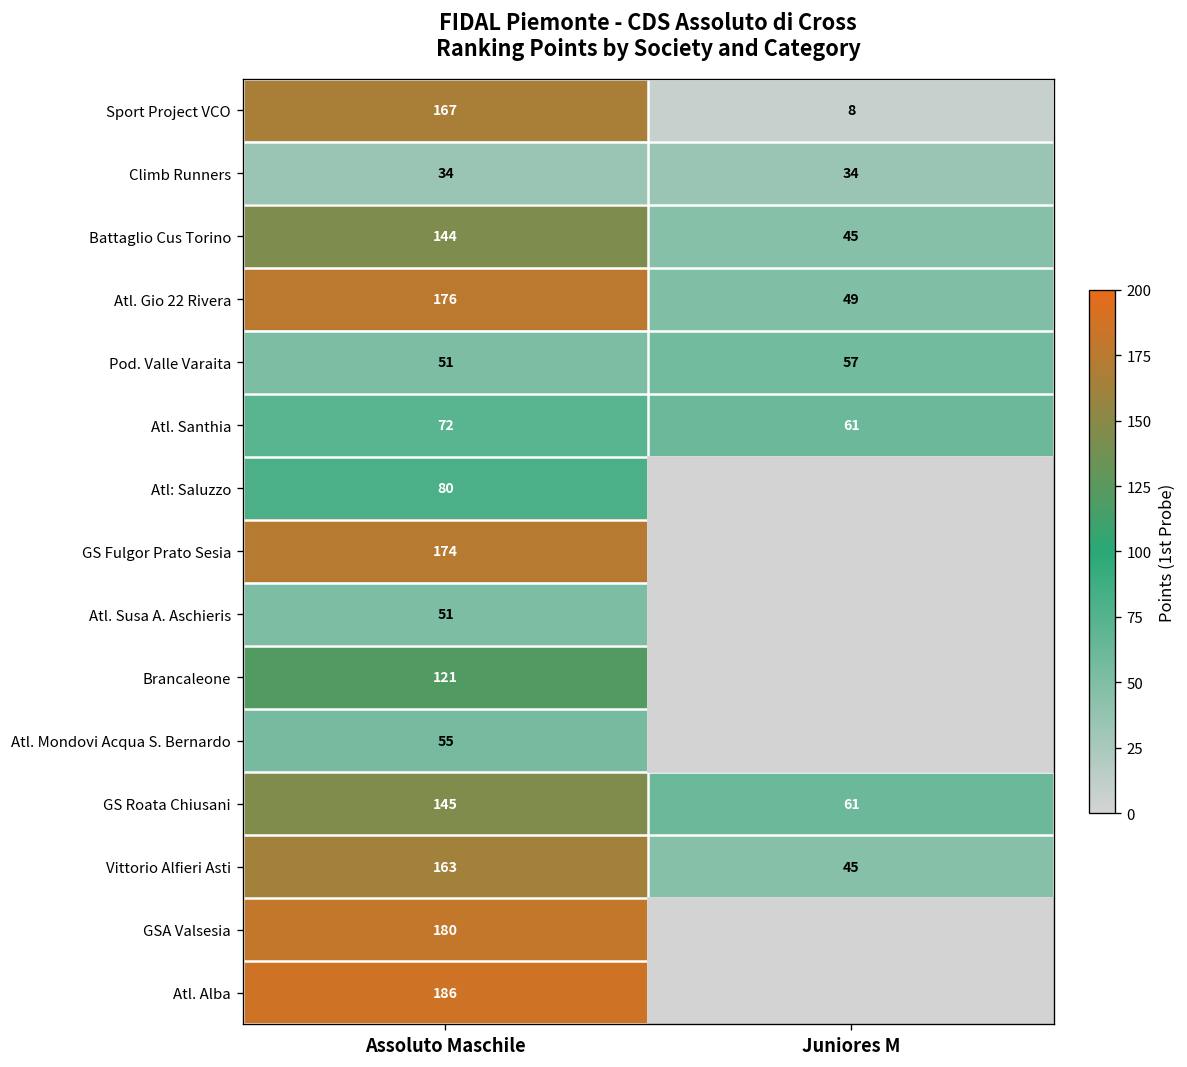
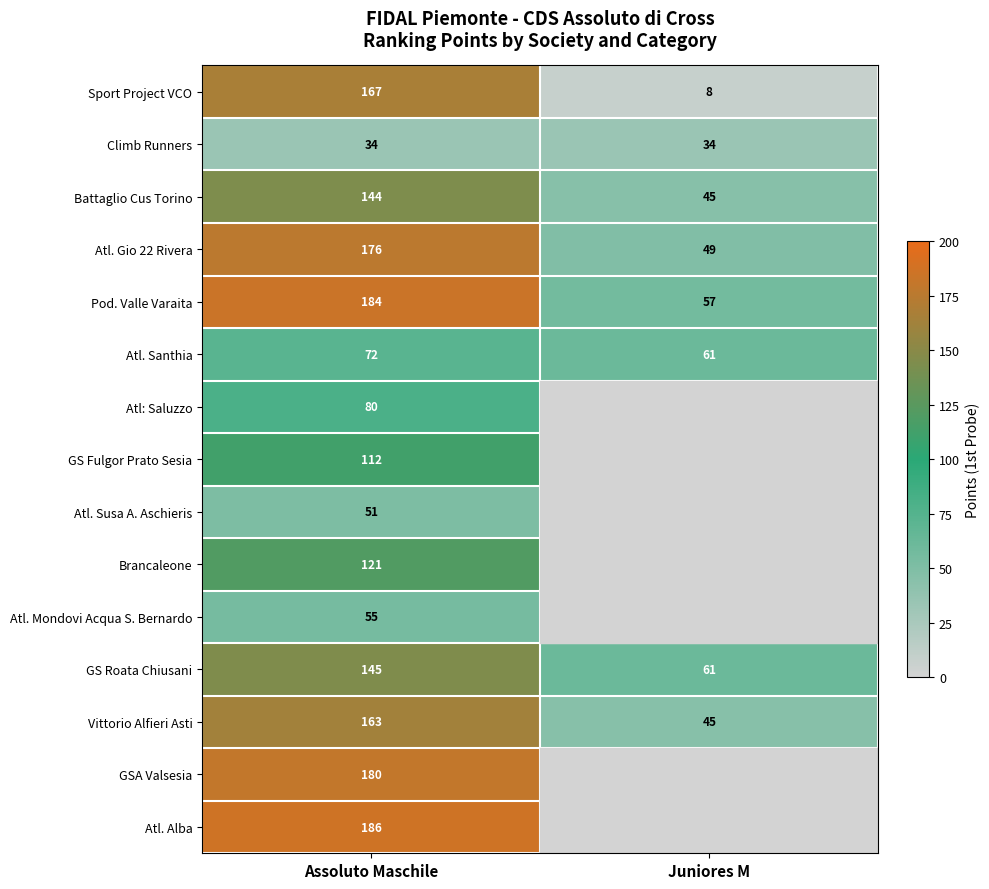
  {
    "Sport Project VCO": {
      "Assoluto Maschile": 167,
      "Juniores M": 8
    },
    "Climb Runners": {
      "Assoluto Maschile": 34,
      "Juniores M": 34
    },
    "Battaglio Cus Torino": {
      "Assoluto Maschile": 144,
      "Juniores M": 45
    },
    "Atl. Gio 22 Rivera": {
      "Assoluto Maschile": 176,
      "Juniores M": 49
    },
    "Pod. Valle Varaita": {
-     "Assoluto Maschile": 51,
+     "Assoluto Maschile": 184,
      "Juniores M": 57
    },
    "Atl. Santhia": {
      "Assoluto Maschile": 72,
      "Juniores M": 61
    },
    "Atl: Saluzzo": {
      "Assoluto Maschile": 80
    },
    "GS Fulgor Prato Sesia": {
-     "Assoluto Maschile": 174
+     "Assoluto Maschile": 112
    },
    "Atl. Susa A. Aschieris": {
      "Assoluto Maschile": 51
    },
    "Brancaleone": {
      "Assoluto Maschile": 121
    },
    "Atl. Mondovi Acqua S. Bernardo": {
      "Assoluto Maschile": 55
    },
    "GS Roata Chiusani": {
      "Assoluto Maschile": 145,
      "Juniores M": 61
    },
    "Vittorio Alfieri Asti": {
      "Assoluto Maschile": 163,
      "Juniores M": 45
    },
    "GSA Valsesia": {
      "Assoluto Maschile": 180
    },
    "Atl. Alba": {
      "Assoluto Maschile": 186
    }
  }
